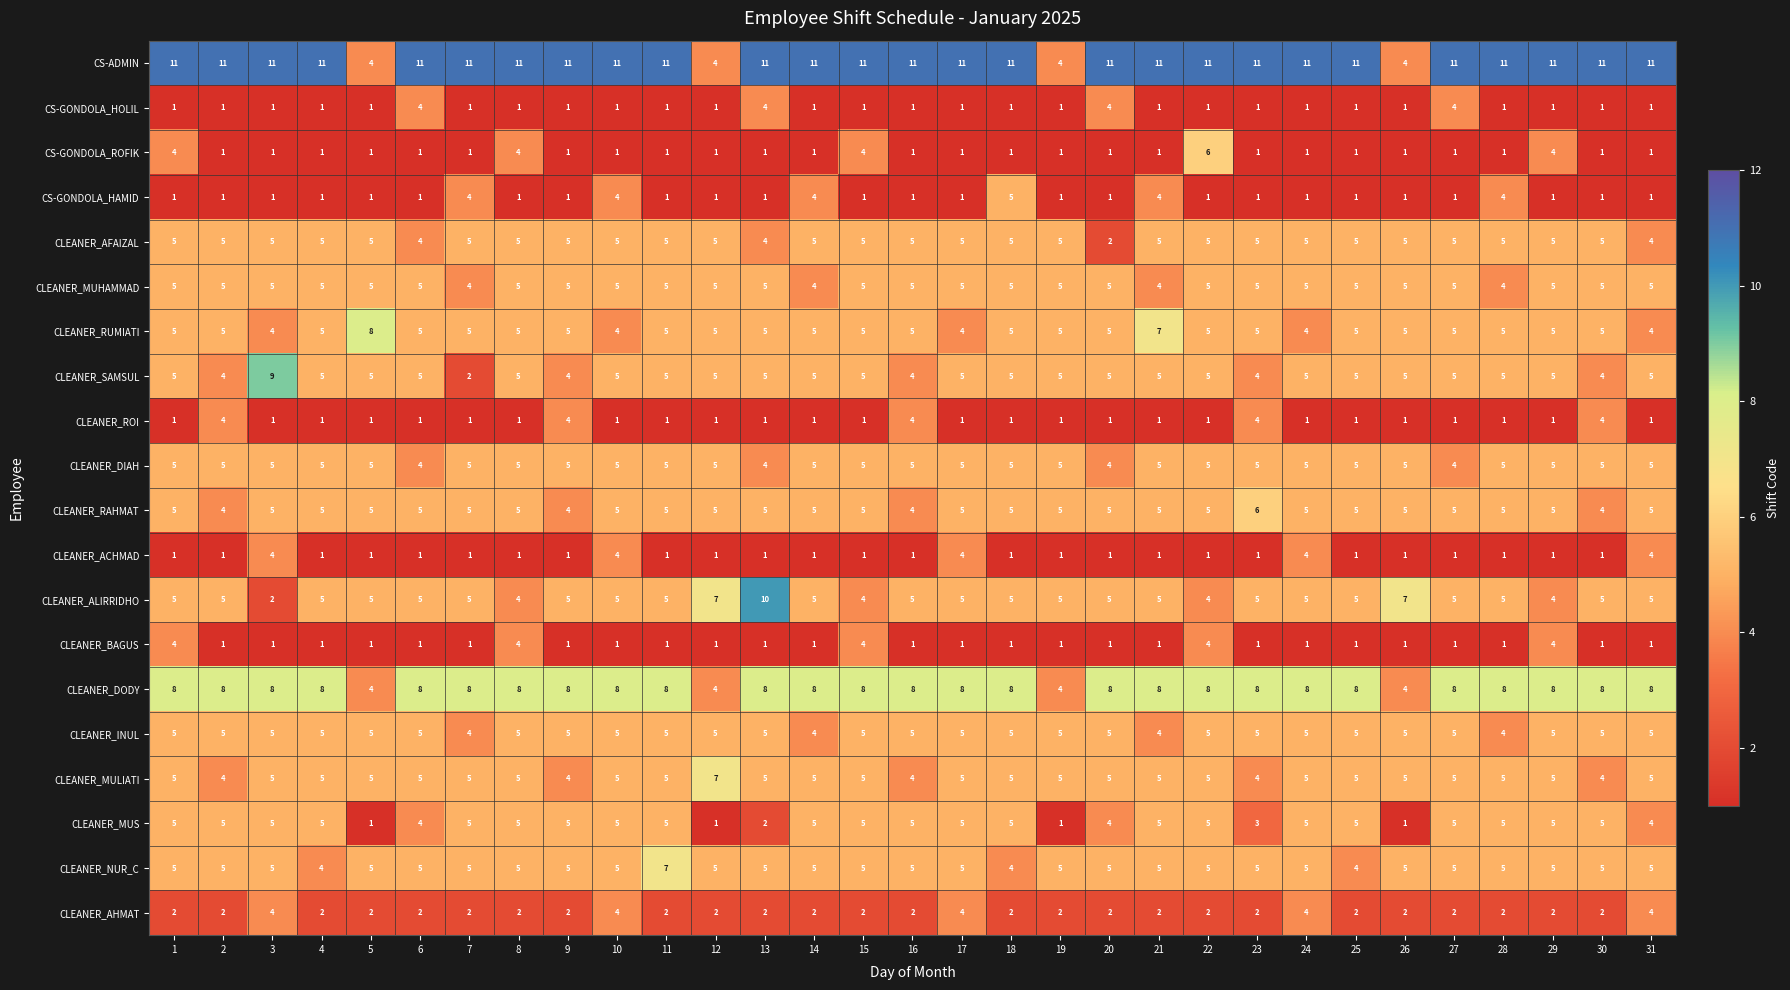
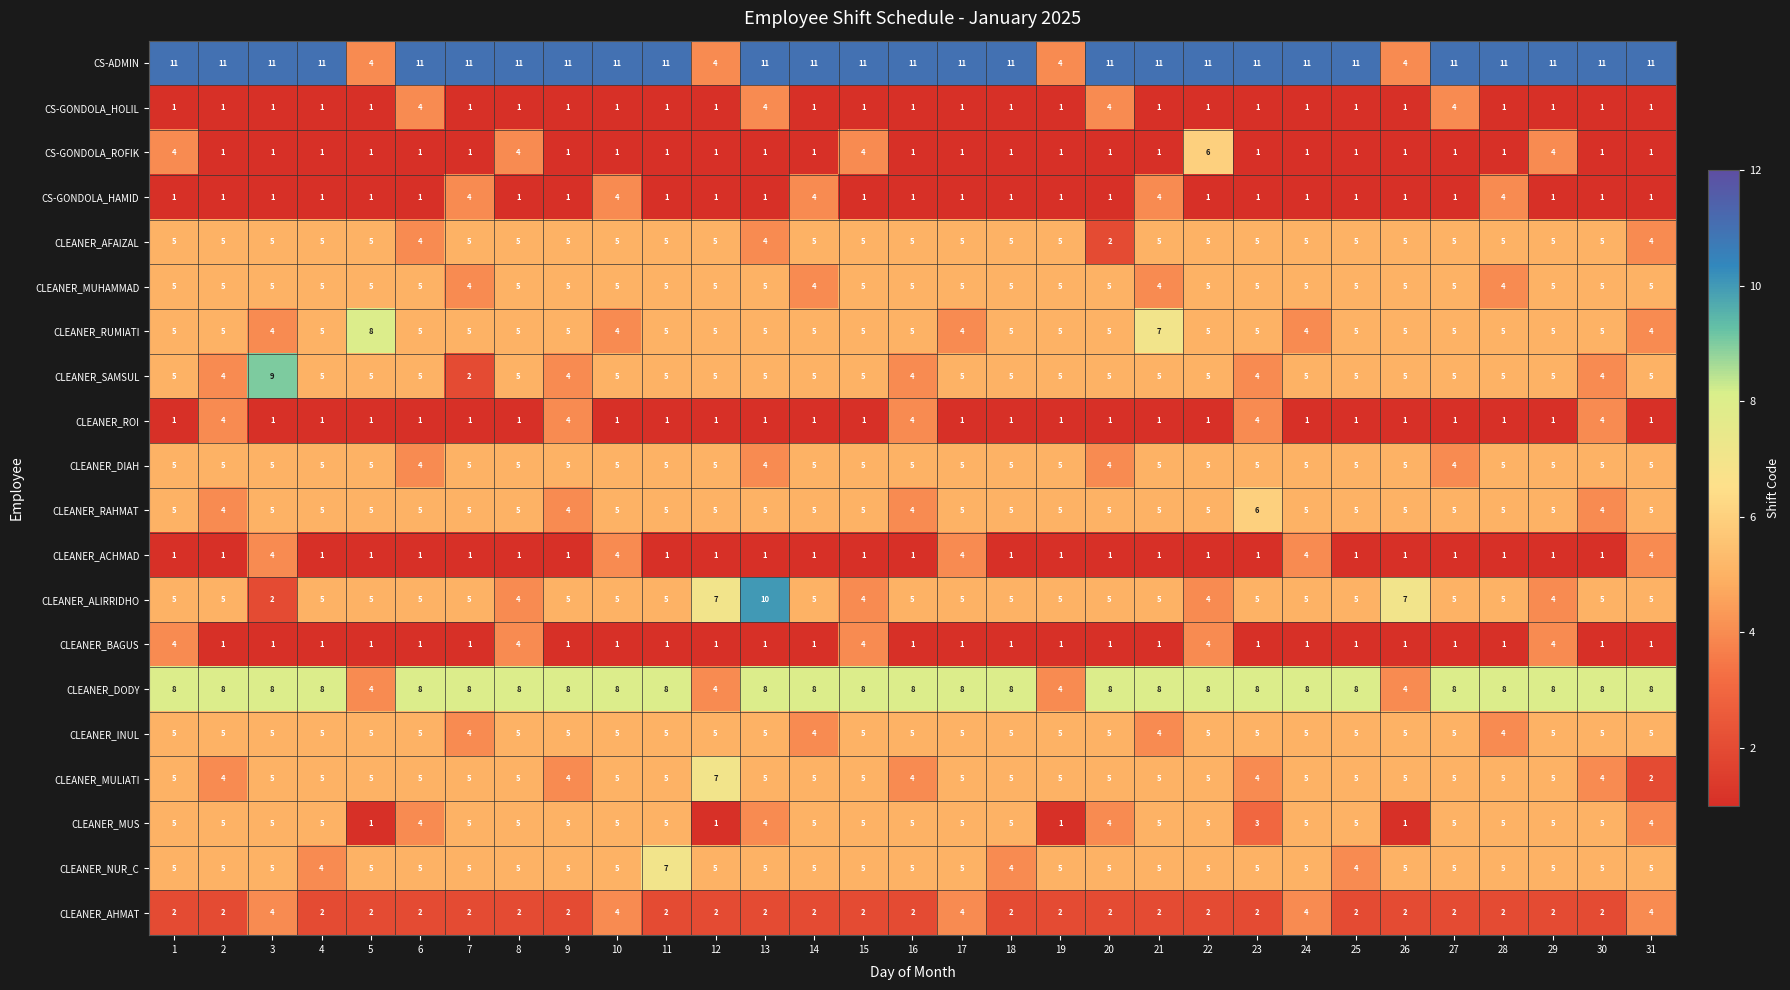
  {
    "CS-GONDOLA_HAMID": {
      "1": 1,
      "2": 1,
      "3": 1,
      "4": 1,
      "5": 1,
      "6": 1,
      "7": 4,
      "8": 1,
      "9": 1,
      "10": 4,
      "11": 1,
      "12": 1,
      "13": 1,
      "14": 4,
      "15": 1,
      "16": 1,
      "17": 1,
-     "18": 5,
+     "18": 1,
      "19": 1,
      "20": 1,
      "21": 4,
      "22": 1,
      "23": 1,
      "24": 1,
      "25": 1,
      "26": 1,
      "27": 1,
      "28": 4,
      "29": 1,
      "30": 1,
      "31": 1
    },
    "CLEANER_MULIATI": {
      "1": 5,
      "2": 4,
      "3": 5,
      "4": 5,
      "5": 5,
      "6": 5,
      "7": 5,
      "8": 5,
      "9": 4,
      "10": 5,
      "11": 5,
      "12": 7,
      "13": 5,
      "14": 5,
      "15": 5,
      "16": 4,
      "17": 5,
      "18": 5,
      "19": 5,
      "20": 5,
      "21": 5,
      "22": 5,
      "23": 4,
      "24": 5,
      "25": 5,
      "26": 5,
      "27": 5,
      "28": 5,
      "29": 5,
      "30": 4,
-     "31": 5
+     "31": 2
    },
    "CLEANER_MUS": {
      "1": 5,
      "2": 5,
      "3": 5,
      "4": 5,
      "5": 1,
      "6": 4,
      "7": 5,
      "8": 5,
      "9": 5,
      "10": 5,
      "11": 5,
      "12": 1,
-     "13": 2,
+     "13": 4,
      "14": 5,
      "15": 5,
      "16": 5,
      "17": 5,
      "18": 5,
      "19": 1,
      "20": 4,
      "21": 5,
      "22": 5,
      "23": 3,
      "24": 5,
      "25": 5,
      "26": 1,
      "27": 5,
      "28": 5,
      "29": 5,
      "30": 5,
      "31": 4
    }
  }
